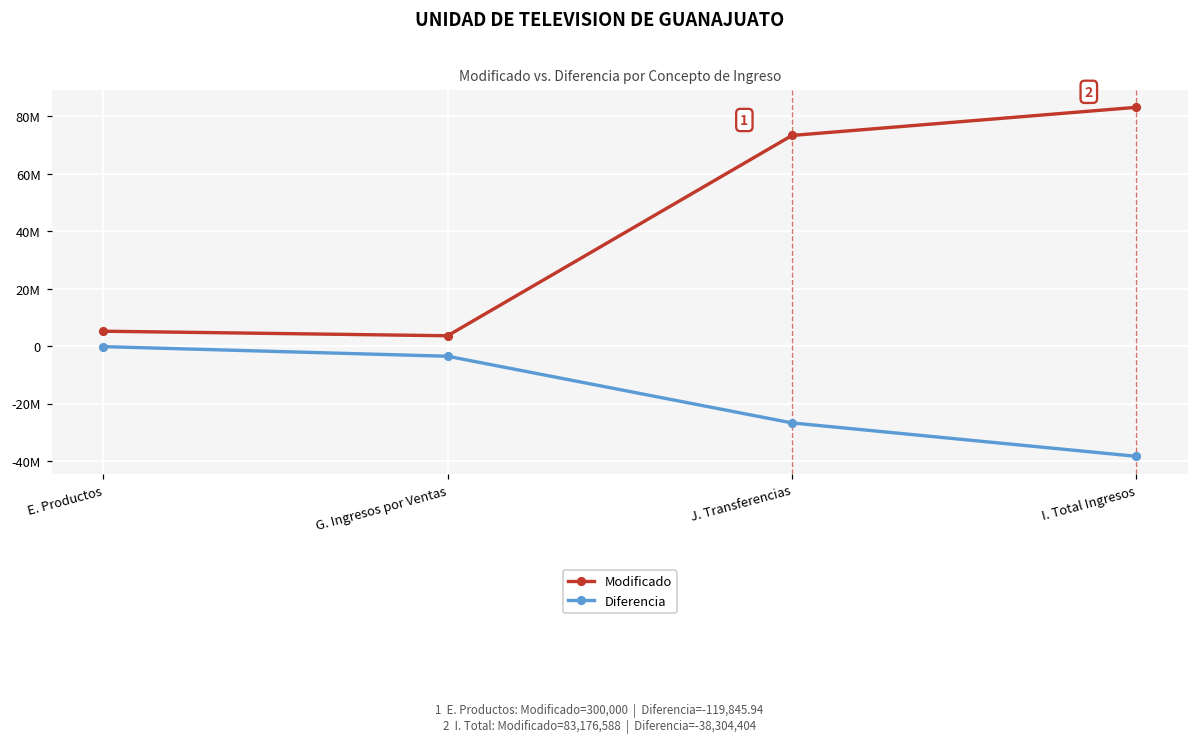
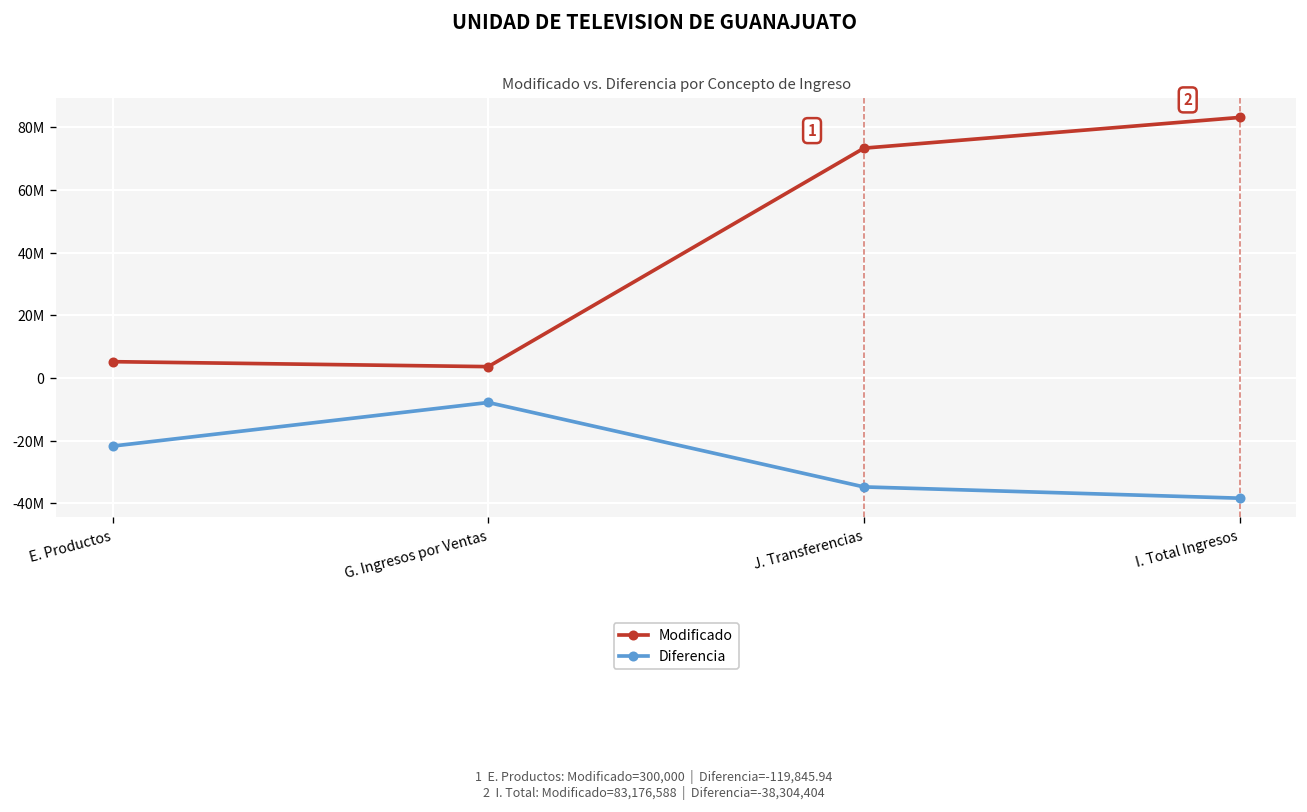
  {
    "Modificado": {
      "E. Productos": 5000000,
      "G. Ingresos por Ventas": 4000000,
      "J. Transferencias": 73000000,
      "I. Total Ingresos": 83000000
    },
    "Diferencia": {
-     "E. Productos": 0,
-     "G. Ingresos por Ventas": -3000000,
-     "J. Transferencias": -27000000,
+     "E. Productos": -22000000,
+     "G. Ingresos por Ventas": -8000000,
+     "J. Transferencias": -35000000,
      "I. Total Ingresos": -38000000
    }
  }
